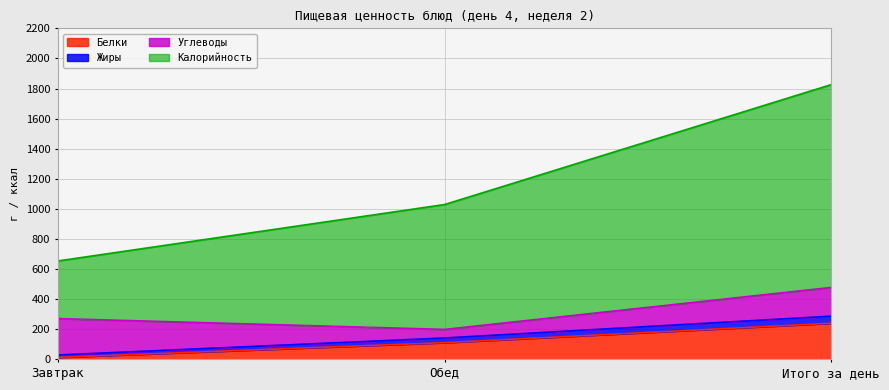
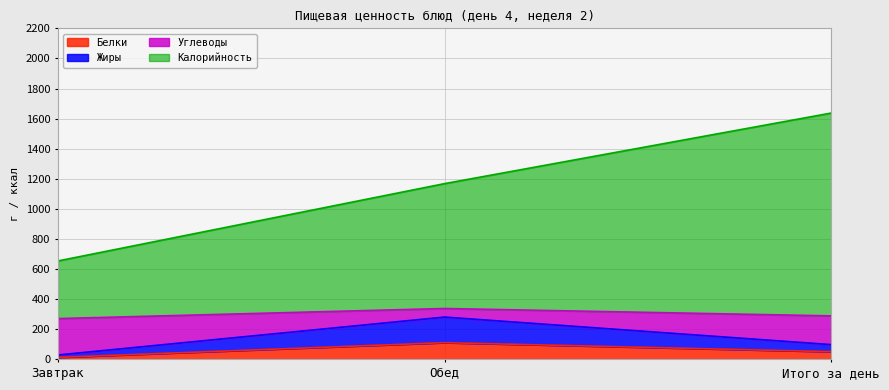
  {
    "Белки": {
      "Обед": 110,
-     "Итого за день": 240
+     "Итого за день": 50
    },
    "Жиры": {
-     "Обед": 30,
+     "Обед": 170,
      "Итого за день": 50
    },
    "Углеводы": {
      "Завтрак": 240,
      "Обед": 60,
      "Итого за день": 190
    },
    "Калорийность": {
      "Завтрак": 380,
      "Обед": 830,
      "Итого за день": 1350
    }
  }
